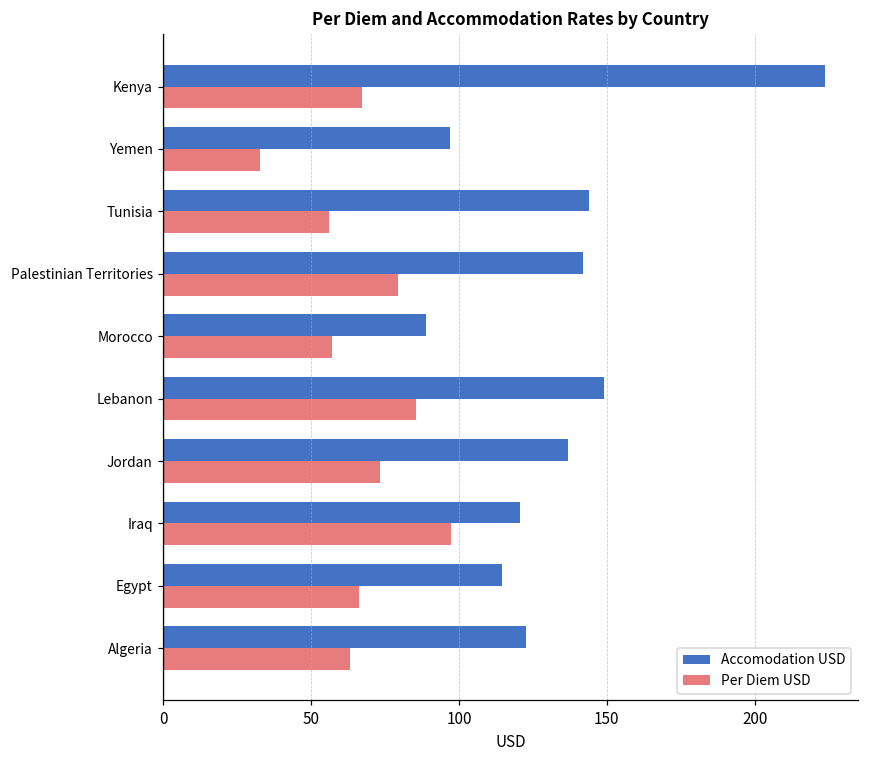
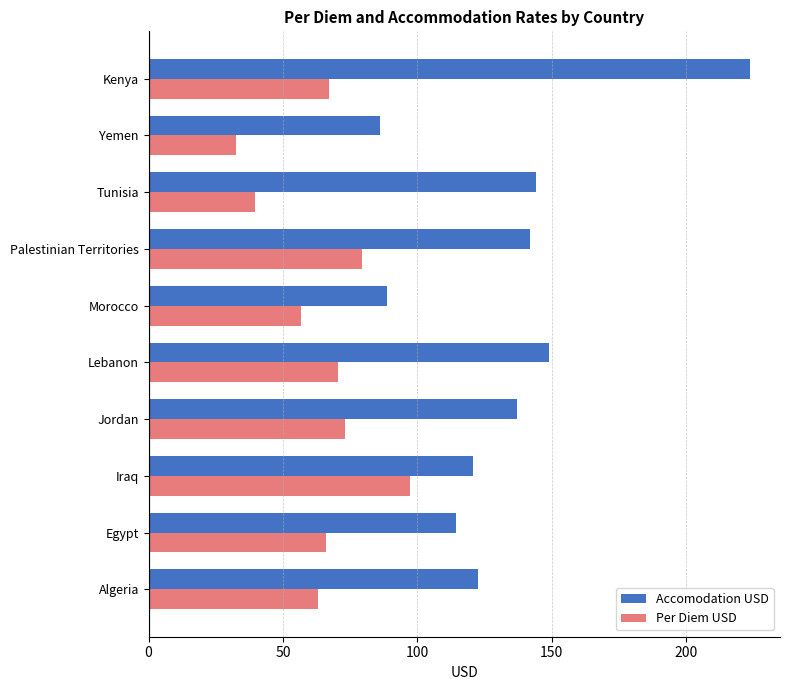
  {
    "Accomodation USD": {
      "Kenya": 224,
-     "Yemen": 97,
+     "Yemen": 86,
      "Tunisia": 144,
      "Palestinian Territories": 142,
      "Morocco": 89,
      "Lebanon": 149,
      "Jordan": 137,
      "Iraq": 121,
      "Egypt": 114,
      "Algeria": 123
    },
    "Per Diem USD": {
      "Kenya": 67,
      "Yemen": 33,
-     "Tunisia": 56,
+     "Tunisia": 40,
      "Palestinian Territories": 79,
      "Morocco": 57,
-     "Lebanon": 86,
+     "Lebanon": 71,
      "Jordan": 73,
      "Iraq": 97,
      "Egypt": 66,
      "Algeria": 63
    }
  }
